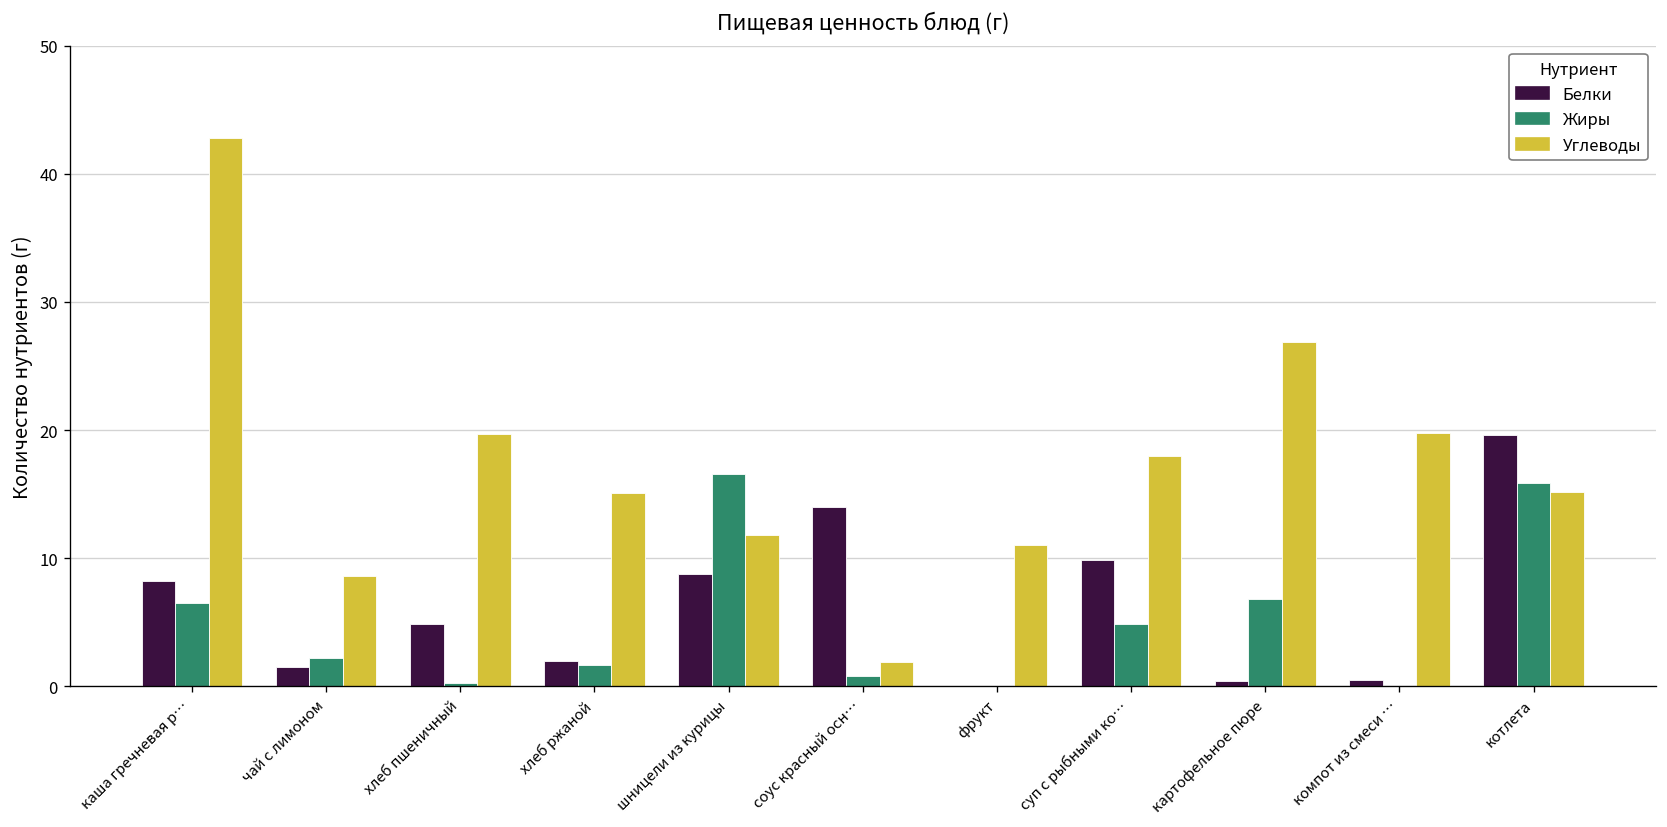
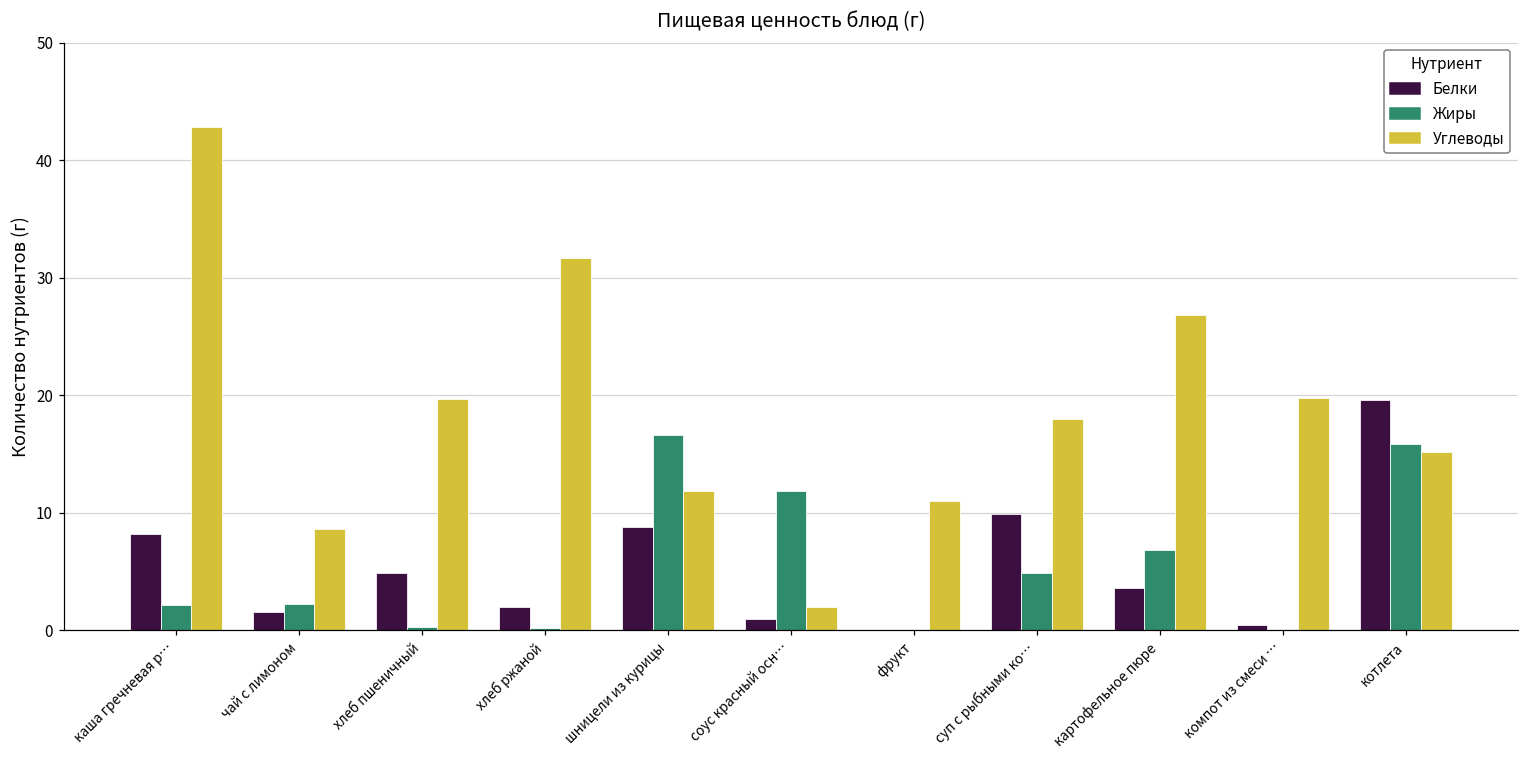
  {
    "Белки": {
      "каша гречневая р…": 8.2,
      "чай с лимоном": 1.6,
      "хлеб пшеничный": 4.9,
      "хлеб ржаной": 2.0,
      "шницели из курицы": 8.8,
-     "соус красный осн…": 14.0,
+     "соус красный осн…": 1.0,
      "фрукт": 0.0,
      "суп с рыбными ко…": 9.9,
-     "картофельное пюре": 0.4,
+     "картофельное пюре": 3.6,
      "компот из смеси …": 0.5,
      "котлета": 19.6
    },
    "Жиры": {
-     "каша гречневая р…": 6.5,
+     "каша гречневая р…": 2.1,
      "чай с лимоном": 2.2,
      "хлеб пшеничный": 0.3,
-     "хлеб ржаной": 1.7,
+     "хлеб ржаной": 0.2,
      "шницели из курицы": 16.6,
-     "соус красный осн…": 0.8,
+     "соус красный осн…": 11.8,
      "фрукт": 0.0,
      "суп с рыбными ко…": 4.9,
      "картофельное пюре": 6.8,
      "компот из смеси …": 0.0,
      "котлета": 15.9
    },
    "Углеводы": {
      "каша гречневая р…": 42.8,
      "чай с лимоном": 8.6,
      "хлеб пшеничный": 19.7,
-     "хлеб ржаной": 15.1,
+     "хлеб ржаной": 31.7,
      "шницели из курицы": 11.8,
      "соус красный осн…": 1.9,
      "фрукт": 11.0,
      "суп с рыбными ко…": 18.0,
      "картофельное пюре": 26.8,
      "компот из смеси …": 19.8,
      "котлета": 15.2
    }
  }
